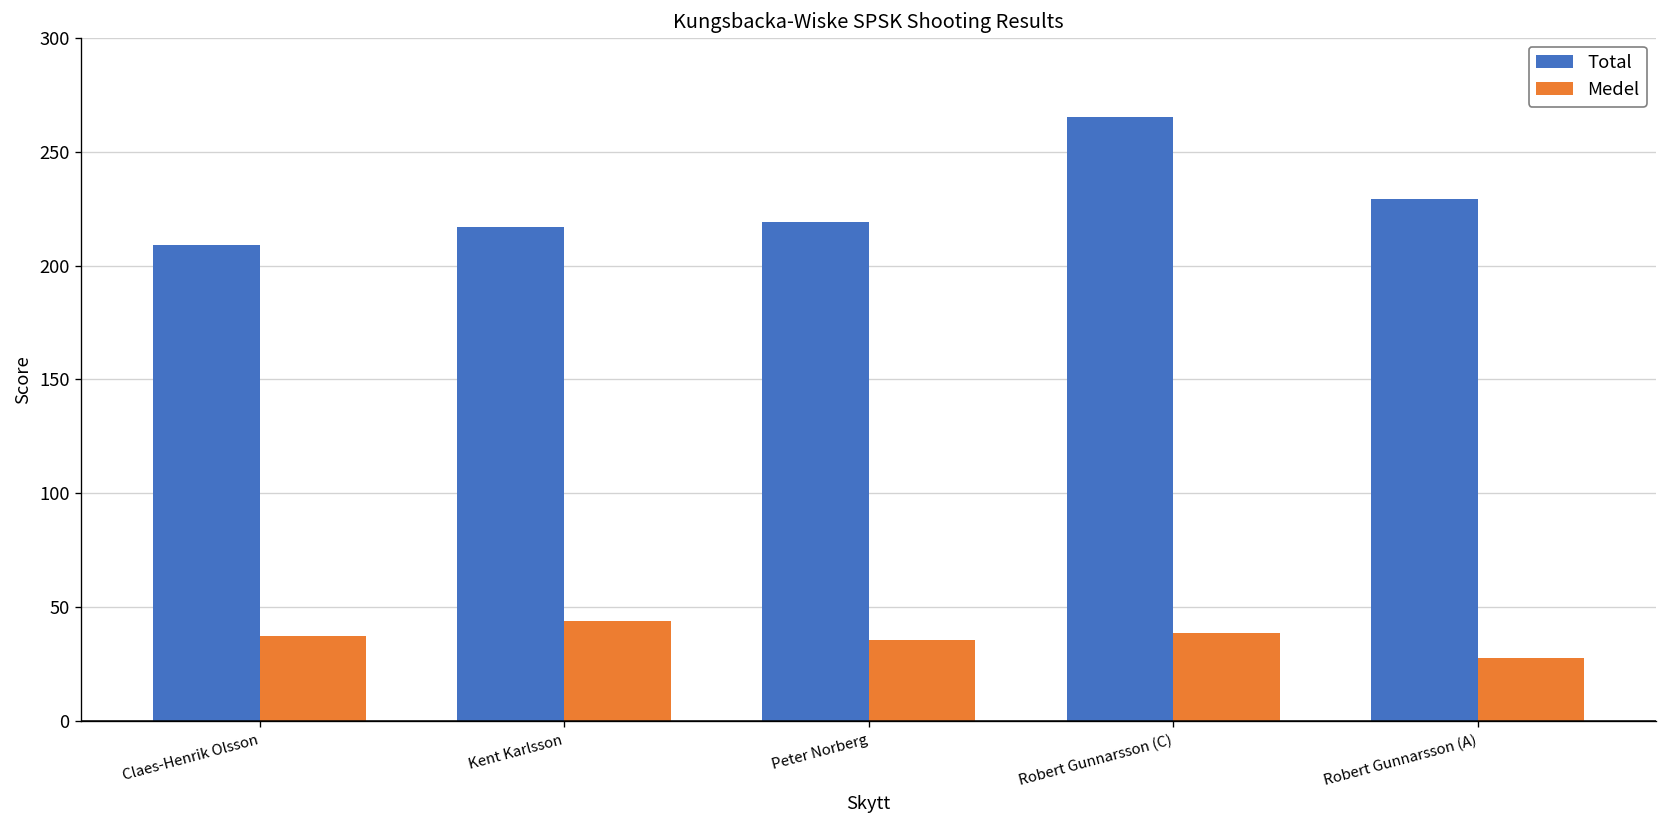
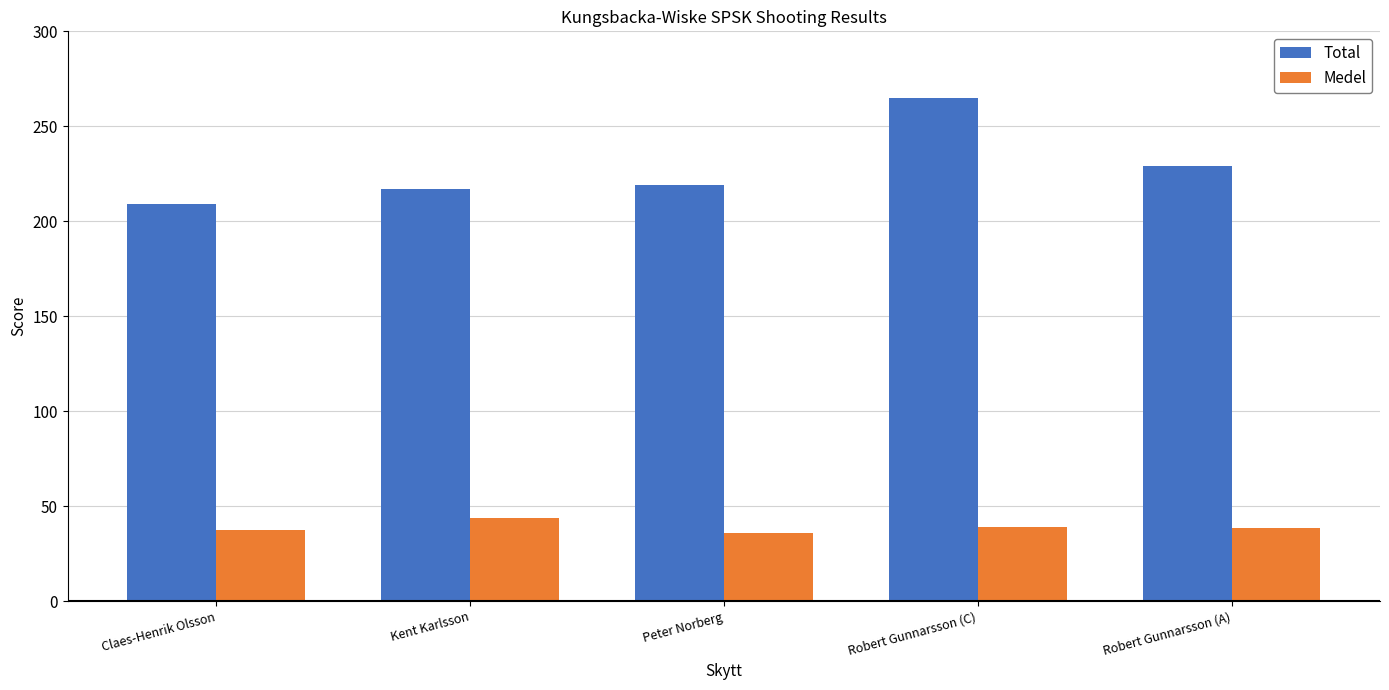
  {
    "Total": {
      "Claes-Henrik Olsson": 209,
      "Kent Karlsson": 217,
      "Peter Norberg": 219,
      "Robert Gunnarsson (C)": 265,
      "Robert Gunnarsson (A)": 229
    },
    "Medel": {
      "Claes-Henrik Olsson": 38,
      "Kent Karlsson": 44,
      "Peter Norberg": 36,
      "Robert Gunnarsson (C)": 39,
-     "Robert Gunnarsson (A)": 28
+     "Robert Gunnarsson (A)": 38
    }
  }
